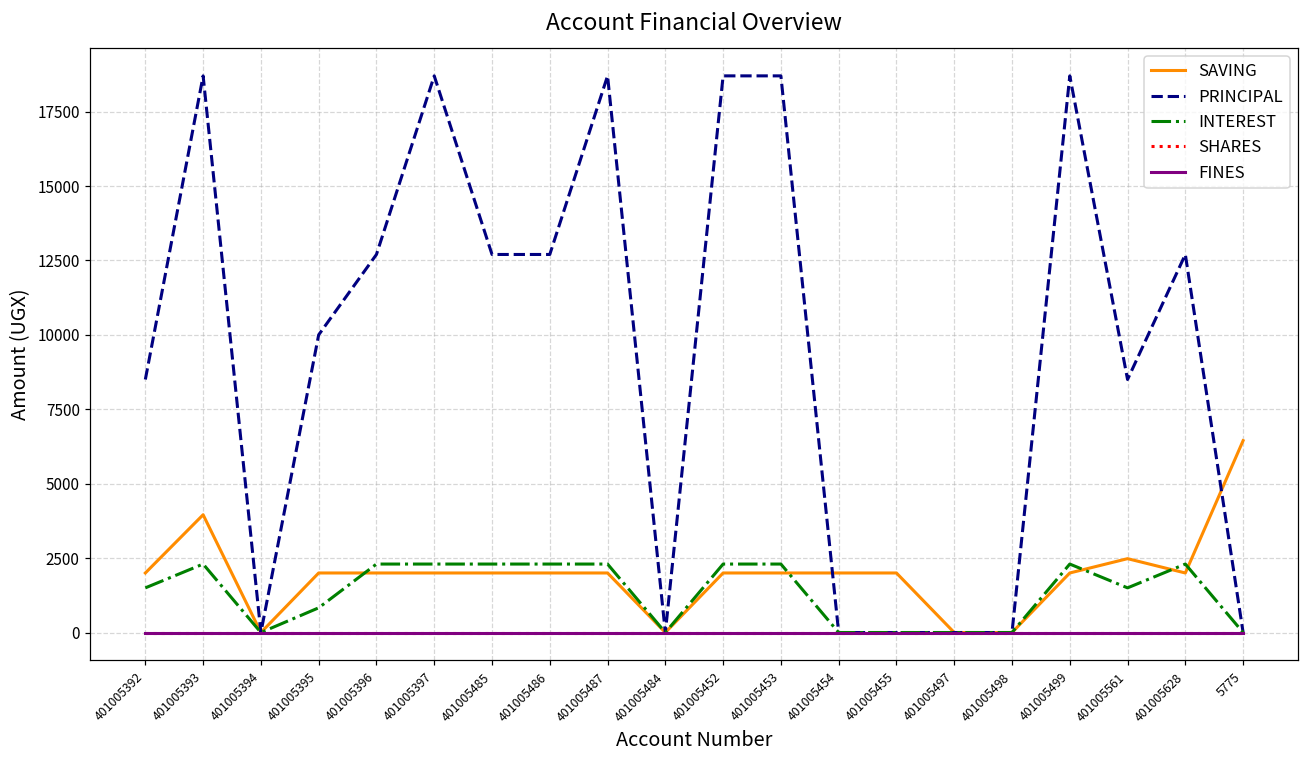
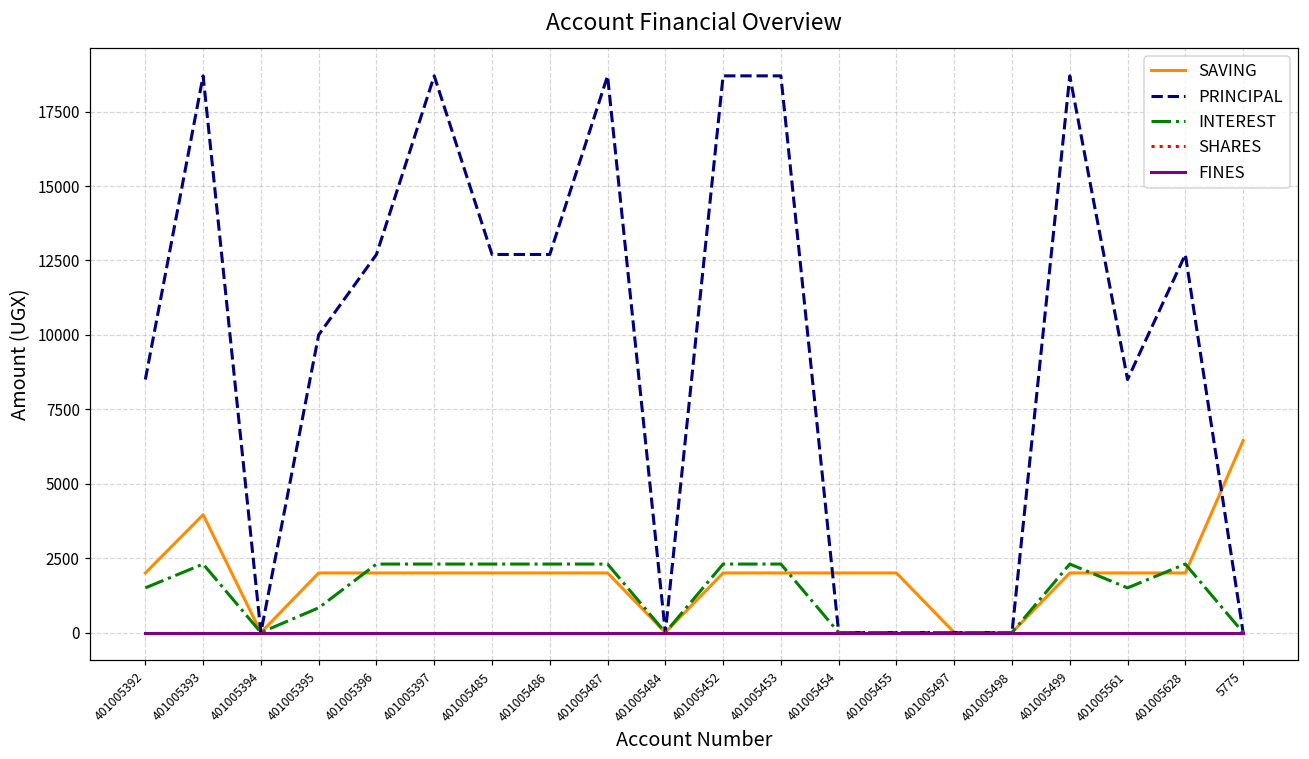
  {
    "SAVING": {
      "401005392": 2000,
      "401005393": 4000,
      "401005395": 2000,
      "401005396": 2000,
      "401005397": 2000,
      "401005485": 2000,
      "401005486": 2000,
      "401005487": 2000,
      "401005452": 2000,
      "401005453": 2000,
      "401005454": 2000,
      "401005455": 2000,
      "401005499": 2000,
-     "401005561": 2500,
+     "401005561": 2000,
      "401005628": 2000,
      "5775": 6400
    },
    "PRINCIPAL": {
      "401005392": 8500,
      "401005393": 18700,
      "401005395": 10000,
      "401005396": 12700,
      "401005397": 18700,
      "401005485": 12700,
      "401005486": 12700,
      "401005487": 18700,
      "401005452": 18700,
      "401005453": 18700,
      "401005499": 18700,
      "401005561": 8500,
      "401005628": 12700
    },
    "INTEREST": {
      "401005392": 1500,
      "401005393": 2300,
      "401005395": 800,
      "401005396": 2300,
      "401005397": 2300,
      "401005485": 2300,
      "401005486": 2300,
      "401005487": 2300,
      "401005452": 2300,
      "401005453": 2300,
      "401005499": 2300,
      "401005561": 1500,
      "401005628": 2300
    },
    "FINES": {
      "401005392": 0,
      "401005393": 0,
      "401005395": 0,
      "401005396": 0,
      "401005397": 0,
      "401005485": 0,
      "401005486": 0,
      "401005487": 0,
      "401005452": 0,
      "401005453": 0,
      "401005499": 0,
      "401005561": 0,
      "401005628": 0
    }
  }
